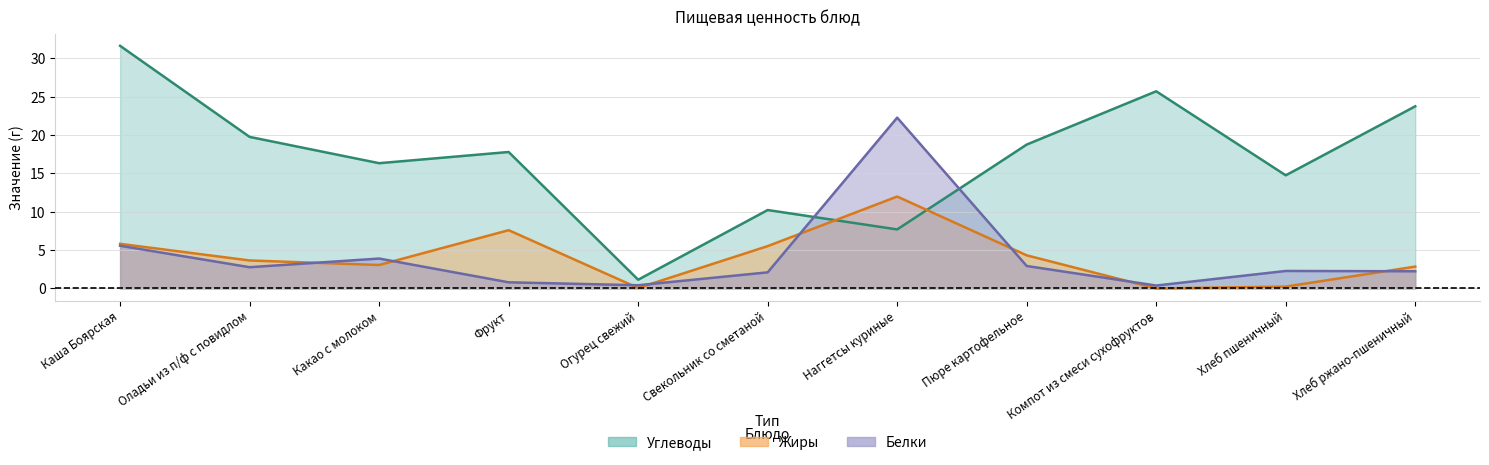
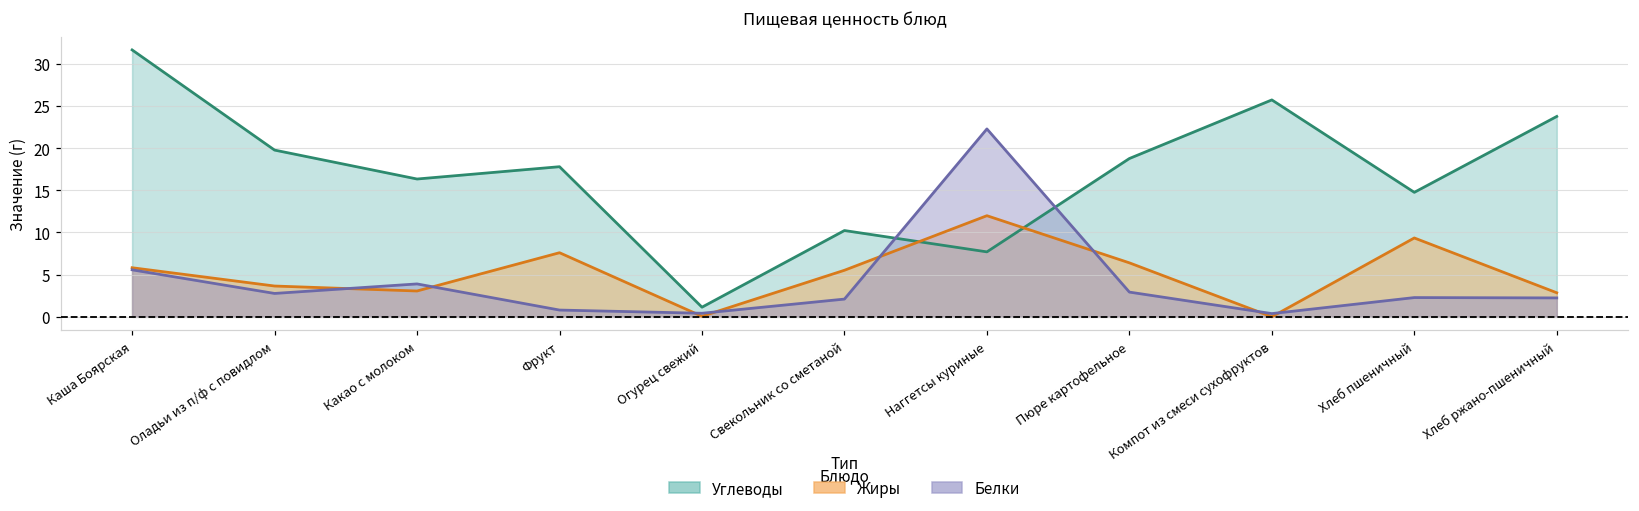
  {
    "Жиры": {
      "Оладьи из п/ф с повидлом": 4,
      "Какао с молоком": 3,
      "Фрукт": 8,
      "Огурец свежий": 0,
      "Свекольник со сметаной": 6,
      "Наггетсы куриные": 12,
-     "Пюре картофельное": 4,
+     "Пюре картофельное": 6,
      "Компот из смеси сухофруктов": 0,
-     "Хлеб пшеничный": 0,
+     "Хлеб пшеничный": 9,
      "Хлеб ржано-пшеничный": 3
    }
  }
